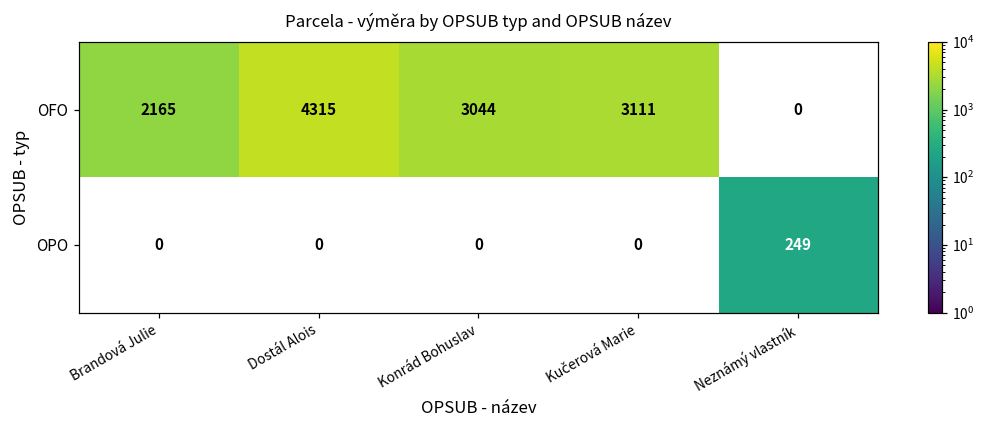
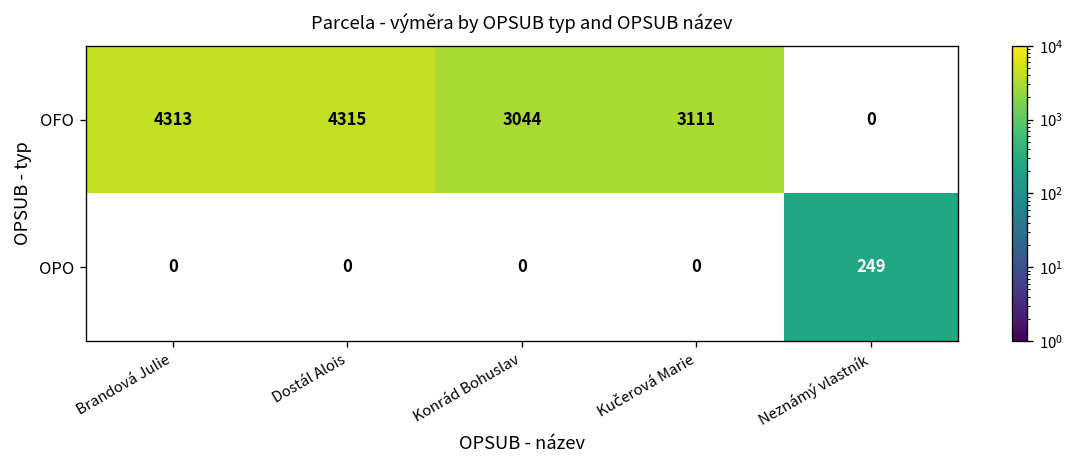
  {
    "OFO": {
-     "Brandová Julie": 2165,
+     "Brandová Julie": 4313,
      "Dostál Alois": 4315,
      "Konrád Bohuslav": 3044,
      "Kučerová Marie": 3111
    },
    "OPO": {
      "Neznámý vlastník": 249
    }
  }
